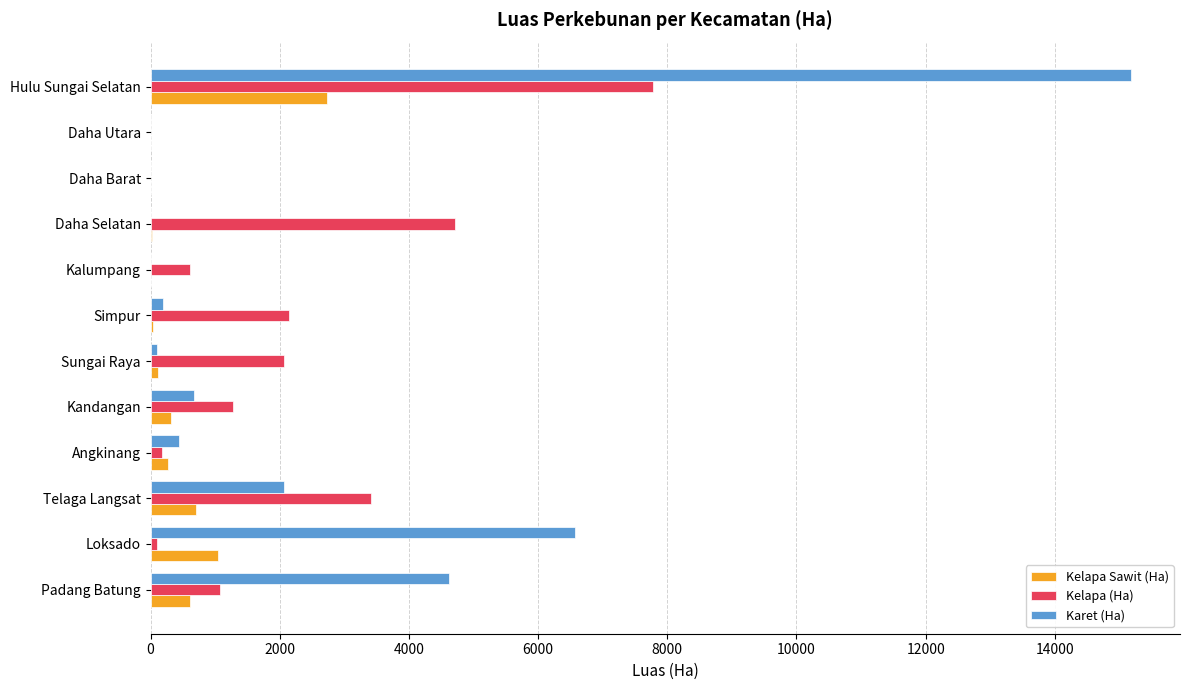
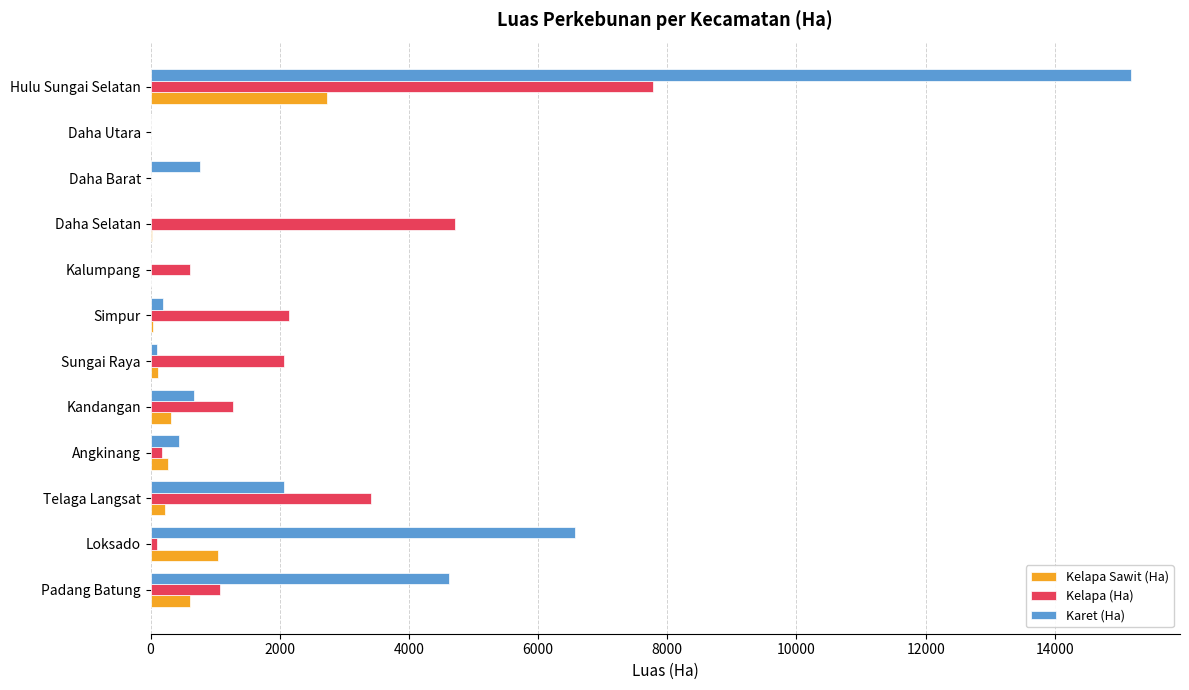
  {
    "Kelapa Sawit (Ha)": {
      "Hulu Sungai Selatan": 2700,
      "Daha Utara": 0,
      "Sungai Raya": 100,
      "Kandangan": 300,
      "Angkinang": 300,
-     "Telaga Langsat": 700,
+     "Telaga Langsat": 200,
      "Loksado": 1000,
      "Padang Batung": 600
    },
    "Kelapa (Ha)": {
      "Hulu Sungai Selatan": 7800,
      "Daha Utara": 0,
      "Daha Barat": 0,
      "Daha Selatan": 4700,
      "Kalumpang": 600,
      "Simpur": 2100,
      "Sungai Raya": 2100,
      "Kandangan": 1300,
      "Angkinang": 200,
      "Telaga Langsat": 3400,
      "Loksado": 100,
      "Padang Batung": 1100
    },
    "Karet (Ha)": {
      "Hulu Sungai Selatan": 15200,
      "Daha Utara": 0,
-     "Daha Barat": 0,
+     "Daha Barat": 800,
      "Daha Selatan": 0,
      "Simpur": 200,
      "Sungai Raya": 100,
      "Kandangan": 700,
      "Angkinang": 400,
      "Telaga Langsat": 2100,
      "Loksado": 6600,
      "Padang Batung": 4600
    }
  }
